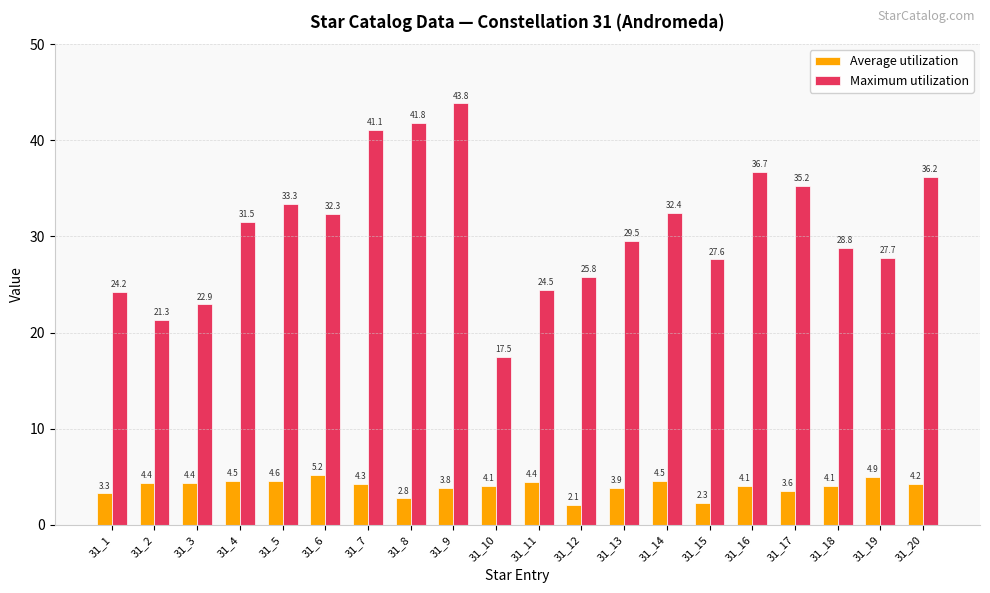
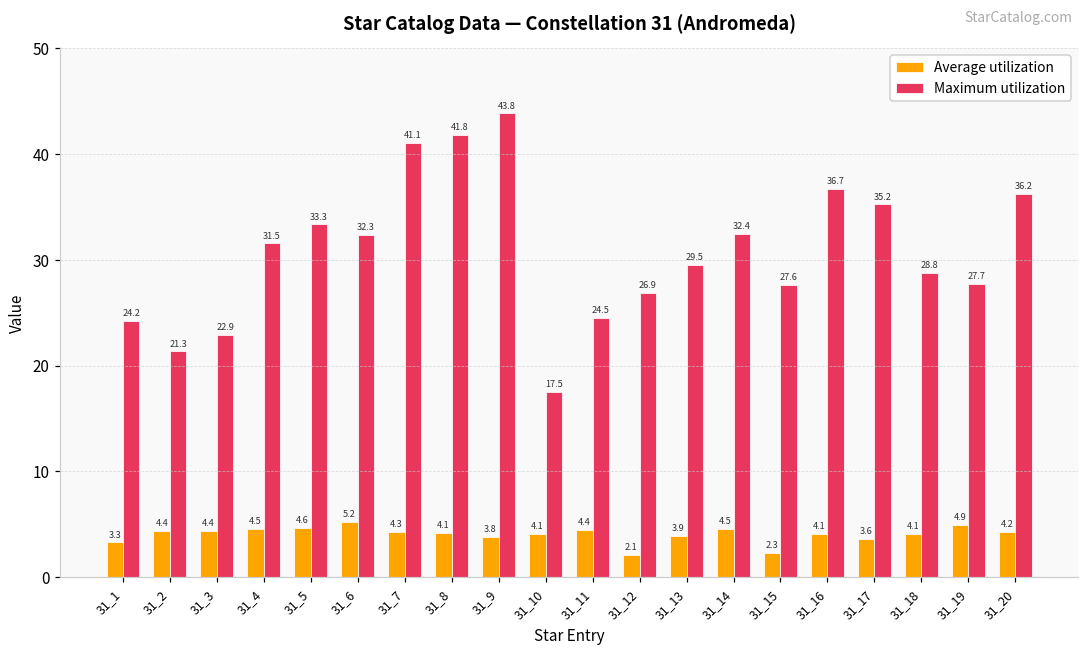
  {
    "Average utilization": {
      "31_1": 3.3,
      "31_2": 4.4,
      "31_3": 4.4,
      "31_4": 4.5,
      "31_5": 4.6,
      "31_6": 5.2,
      "31_7": 4.3,
-     "31_8": 2.8,
+     "31_8": 4.1,
      "31_9": 3.8,
      "31_10": 4.1,
      "31_11": 4.4,
      "31_12": 2.1,
      "31_13": 3.9,
      "31_14": 4.5,
      "31_15": 2.3,
      "31_16": 4.1,
      "31_17": 3.6,
      "31_18": 4.1,
      "31_19": 4.9,
      "31_20": 4.2
    },
    "Maximum utilization": {
      "31_1": 24.2,
      "31_2": 21.3,
      "31_3": 22.9,
      "31_4": 31.5,
      "31_5": 33.3,
      "31_6": 32.3,
      "31_7": 41.1,
      "31_8": 41.8,
      "31_9": 43.8,
      "31_10": 17.5,
      "31_11": 24.5,
-     "31_12": 25.8,
+     "31_12": 26.9,
      "31_13": 29.5,
      "31_14": 32.4,
      "31_15": 27.6,
      "31_16": 36.7,
      "31_17": 35.2,
      "31_18": 28.8,
      "31_19": 27.7,
      "31_20": 36.2
    }
  }
